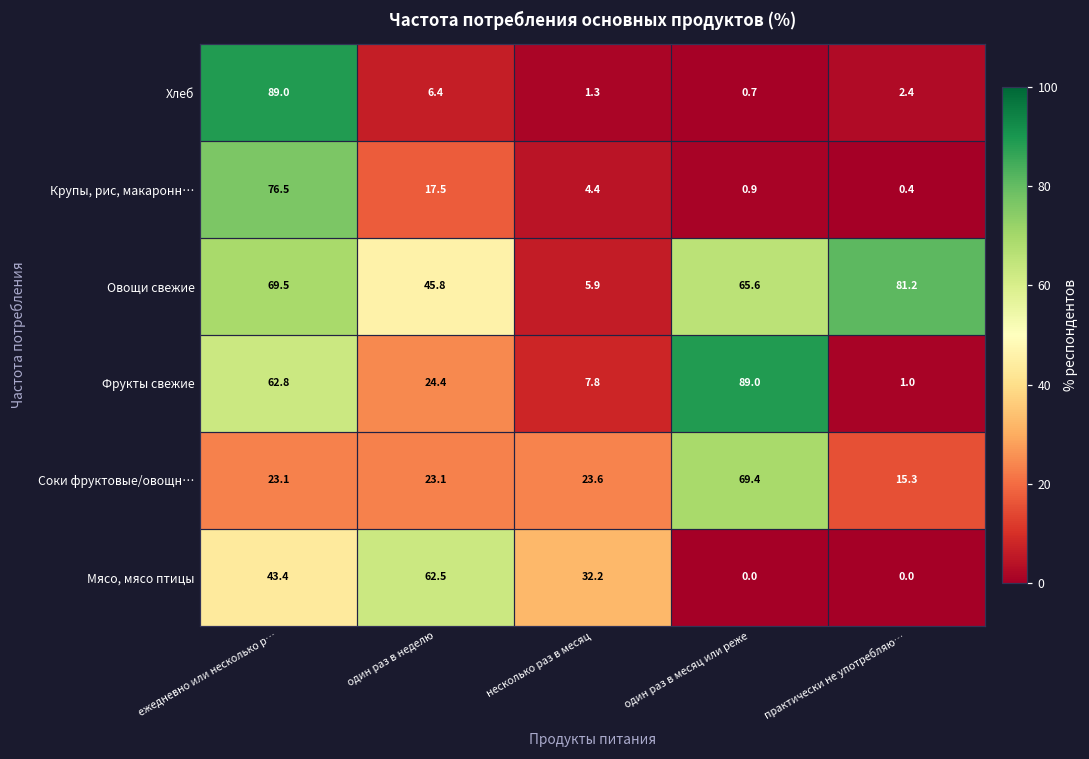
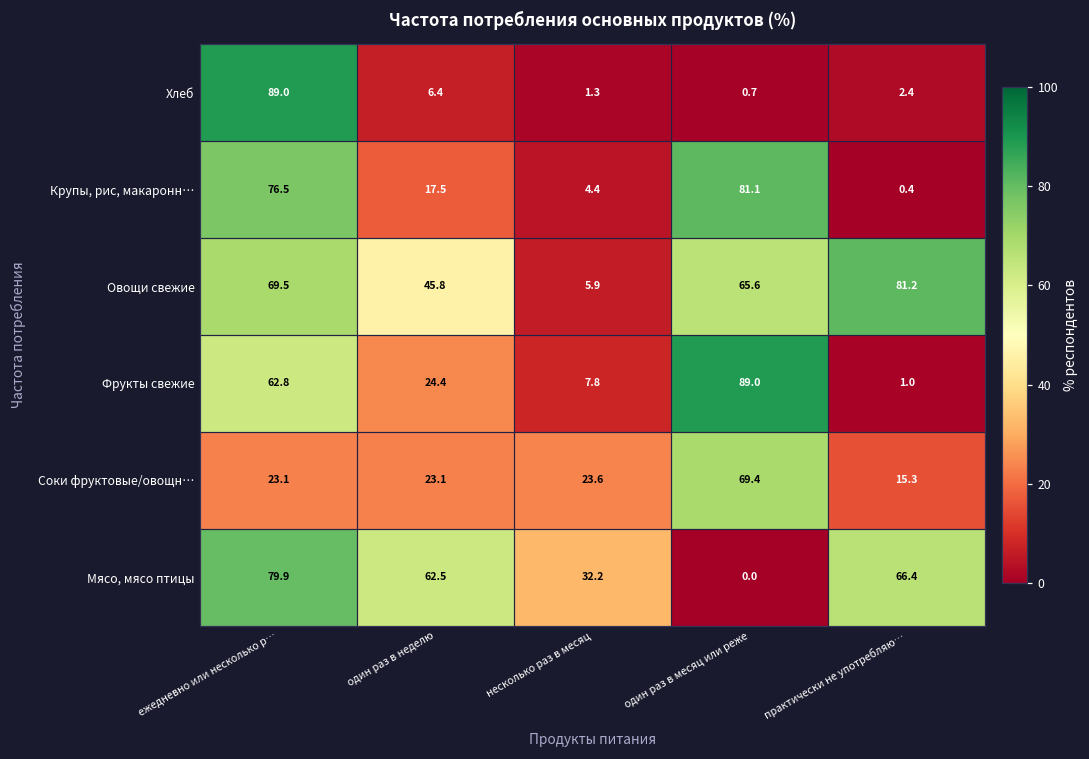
  {
    "Хлеб": {
      "ежедневно или несколько р…": 89.0,
      "один раз в неделю": 6.4,
      "несколько раз в месяц": 1.3,
      "один раз в месяц или реже": 0.7,
      "практически не употребляю…": 2.4
    },
    "Крупы, рис, макаронн…": {
      "ежедневно или несколько р…": 76.5,
      "один раз в неделю": 17.5,
      "несколько раз в месяц": 4.4,
-     "один раз в месяц или реже": 0.9,
+     "один раз в месяц или реже": 81.1,
      "практически не употребляю…": 0.4
    },
    "Овощи свежие": {
      "ежедневно или несколько р…": 69.5,
      "один раз в неделю": 45.8,
      "несколько раз в месяц": 5.9,
      "один раз в месяц или реже": 65.6,
      "практически не употребляю…": 81.2
    },
    "Фрукты свежие": {
      "ежедневно или несколько р…": 62.8,
      "один раз в неделю": 24.4,
      "несколько раз в месяц": 7.8,
      "один раз в месяц или реже": 89.0,
      "практически не употребляю…": 1.0
    },
    "Соки фруктовые/овощн…": {
      "ежедневно или несколько р…": 23.1,
      "один раз в неделю": 23.1,
      "несколько раз в месяц": 23.6,
      "один раз в месяц или реже": 69.4,
      "практически не употребляю…": 15.3
    },
    "Мясо, мясо птицы": {
-     "ежедневно или несколько р…": 43.4,
+     "ежедневно или несколько р…": 79.9,
      "один раз в неделю": 62.5,
      "несколько раз в месяц": 32.2,
      "один раз в месяц или реже": 0.0,
-     "практически не употребляю…": 0.0
+     "практически не употребляю…": 66.4
    }
  }
